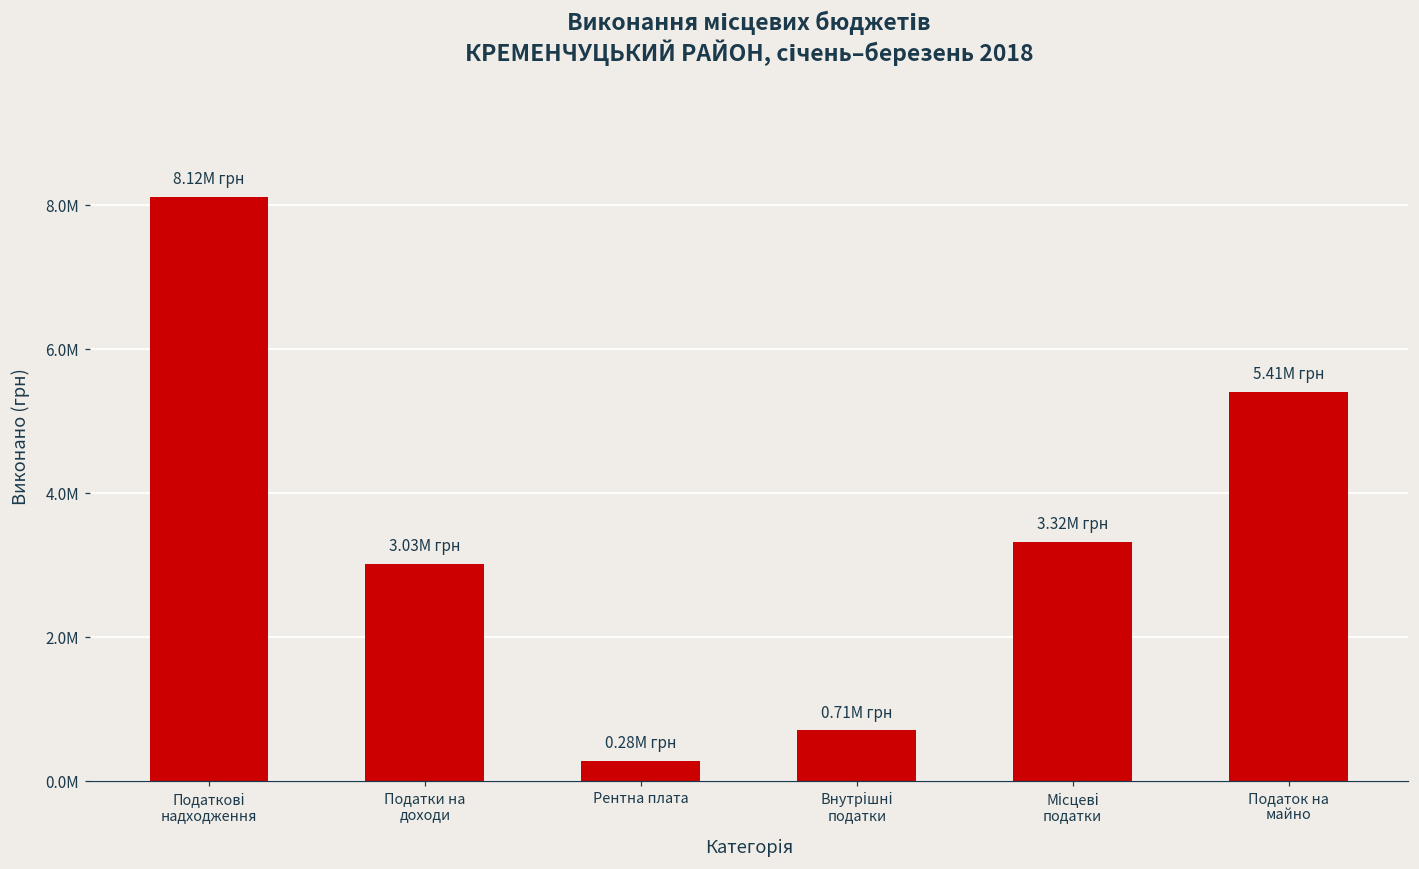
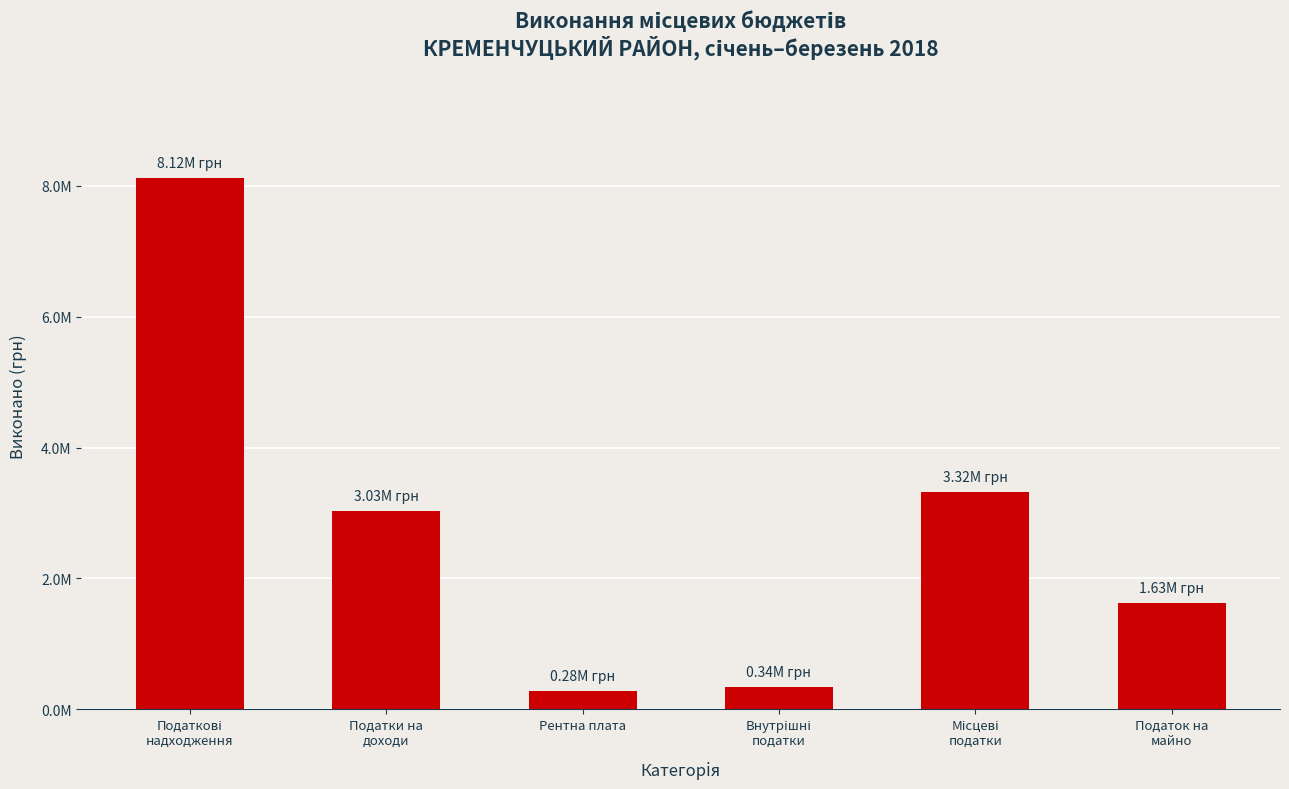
  {
    "Податкові надходження": "8.12M",
    "Податки на доходи": "3.03M",
    "Рентна плата": "0.28M",
-   "Внутрішні податки": "0.71M",
+   "Внутрішні податки": "0.34M",
    "Місцеві податки": "3.32M",
-   "Податок на майно": "5.41M"
+   "Податок на майно": "1.63M"
  }
